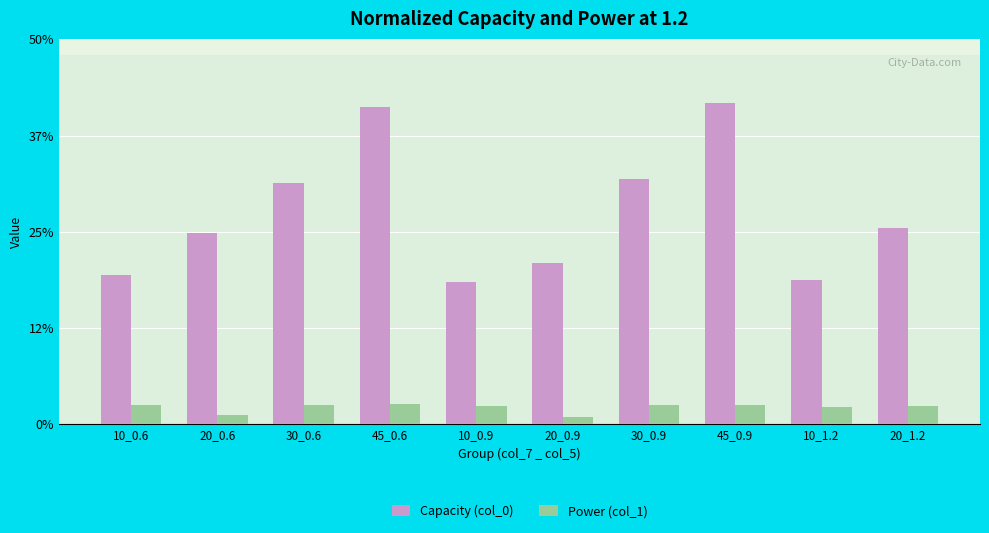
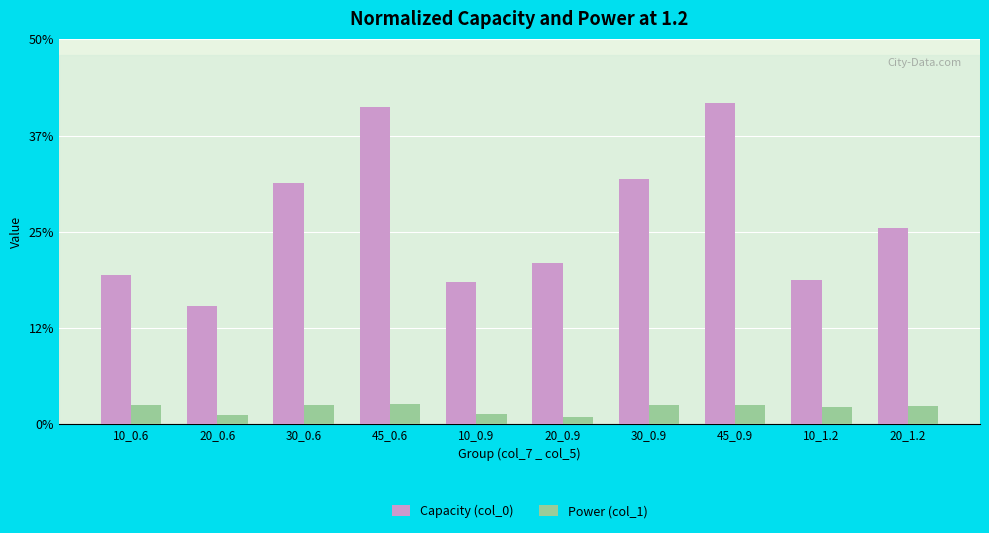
  {
    "Capacity (col_0)": {
      "10_0.6": "19%",
-     "20_0.6": "25%",
+     "20_0.6": "15%",
      "30_0.6": "31%",
      "45_0.6": "41%",
      "10_0.9": "19%",
      "20_0.9": "21%",
      "30_0.9": "32%",
      "45_0.9": "42%",
      "10_1.2": "19%",
      "20_1.2": "25%"
    },
    "Power (col_1)": {
      "10_0.6": "2%",
      "20_0.6": "1%",
      "30_0.6": "3%",
      "45_0.6": "3%",
-     "10_0.9": "2%",
+     "10_0.9": "1%",
      "20_0.9": "1%",
      "30_0.9": "2%",
      "45_0.9": "2%",
      "10_1.2": "2%",
      "20_1.2": "2%"
    }
  }
